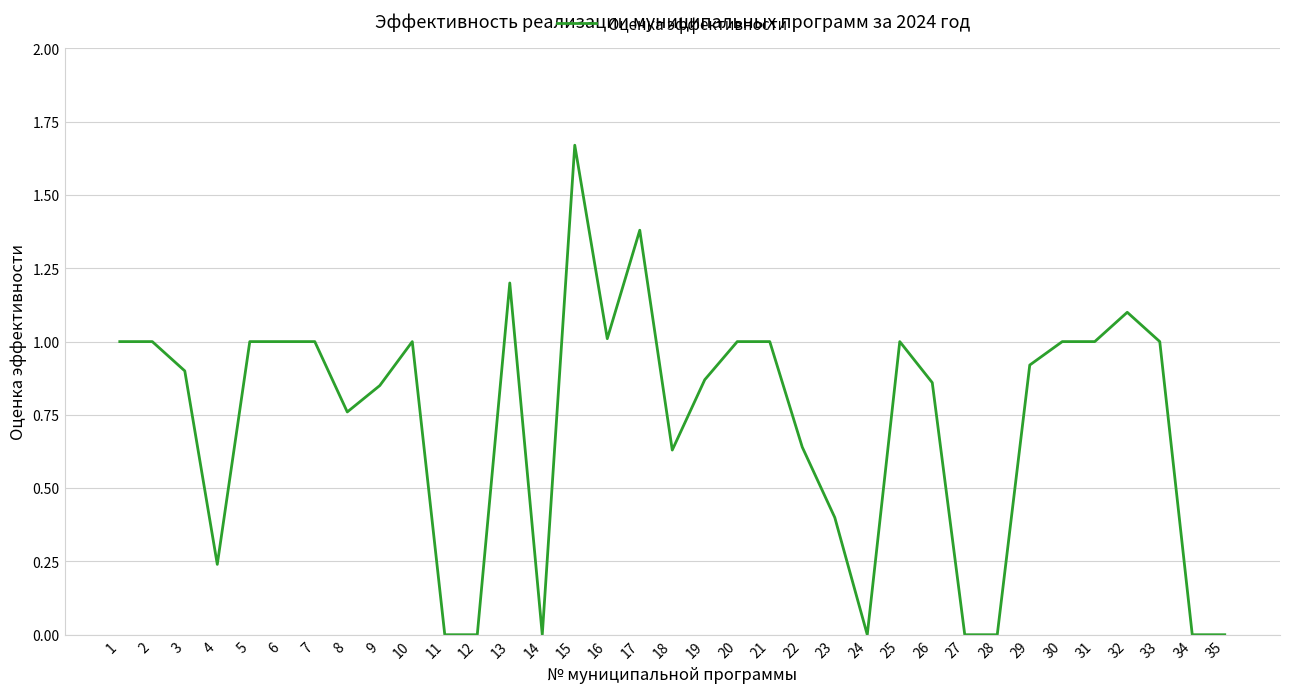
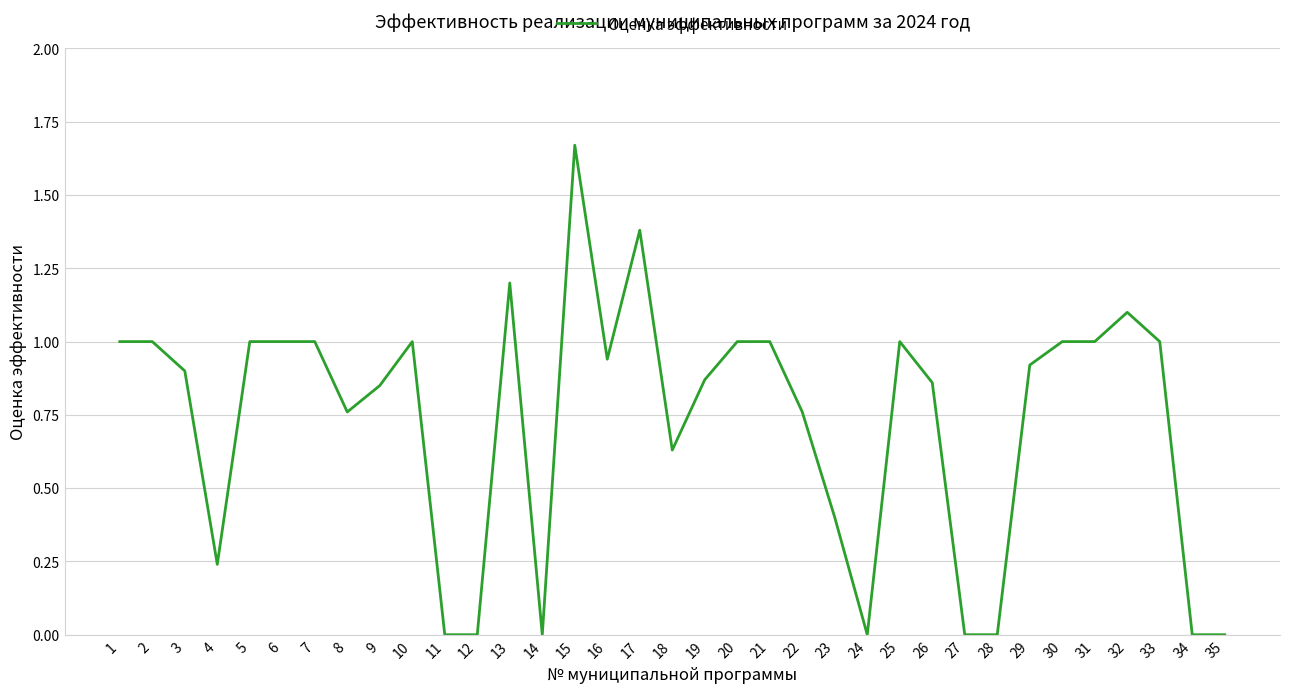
  {
    "1": 1.00,
    "2": 1.00,
    "3": 0.90,
    "4": 0.24,
    "5": 1.00,
    "6": 1.00,
    "7": 1.00,
    "8": 0.76,
    "9": 0.85,
    "10": 1.00,
    "11": 0.00,
    "12": 0.00,
    "13": 1.20,
    "14": 0.00,
    "15": 1.67,
-   "16": 1.01,
+   "16": 0.94,
    "17": 1.38,
    "18": 0.63,
    "19": 0.87,
    "20": 1.00,
    "21": 1.00,
-   "22": 0.64,
+   "22": 0.76,
    "23": 0.40,
    "24": 0.00,
    "25": 1.00,
    "26": 0.86,
    "27": 0.00,
    "28": 0.00,
    "29": 0.92,
    "30": 1.00,
    "31": 1.00,
    "32": 1.10,
    "33": 1.00,
    "34": 0.00,
    "35": 0.00
  }
